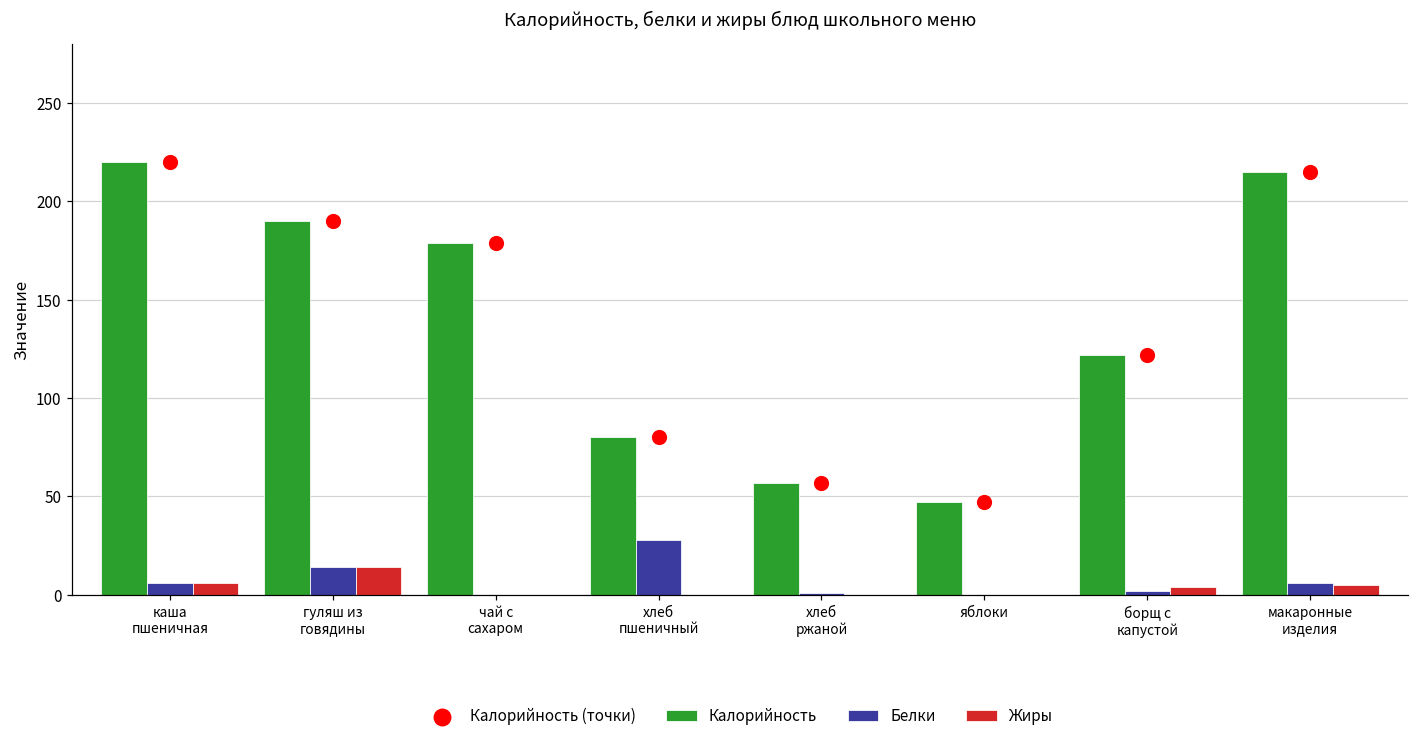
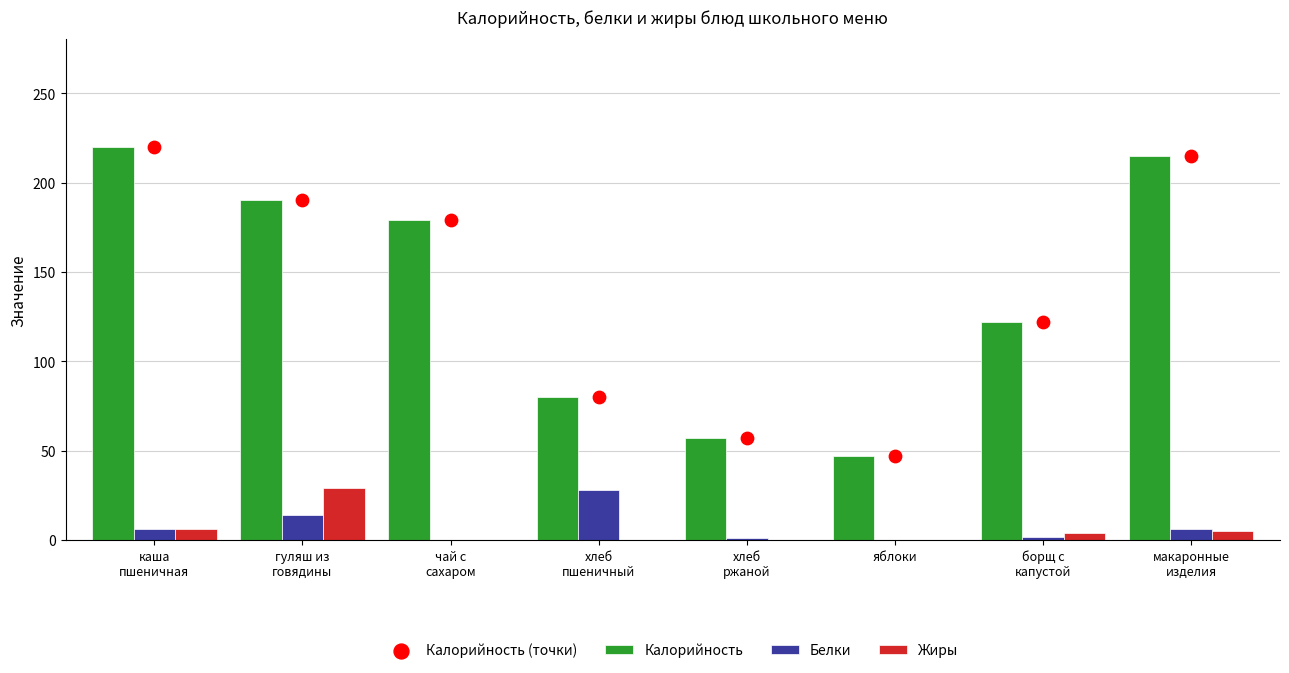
  {
    "Калорийность": {
      "каша пшеничная": 220,
      "гуляш из говядины": 190,
      "чай с сахаром": 179,
      "хлеб пшеничный": 80,
      "хлеб ржаной": 57,
      "яблоки": 47,
      "борщ с капустой": 122,
      "макаронные изделия": 215
    },
    "Белки": {
      "каша пшеничная": 6,
      "гуляш из говядины": 14,
      "чай с сахаром": 0,
      "хлеб пшеничный": 28,
      "яблоки": 0,
      "борщ с капустой": 2,
      "макаронные изделия": 6
    },
    "Жиры": {
      "каша пшеничная": 6,
-     "гуляш из говядины": 14,
+     "гуляш из говядины": 29,
      "чай с сахаром": 0,
      "хлеб пшеничный": 0,
      "хлеб ржаной": 0,
      "яблоки": 0,
      "борщ с капустой": 4,
      "макаронные изделия": 5
    }
  }
